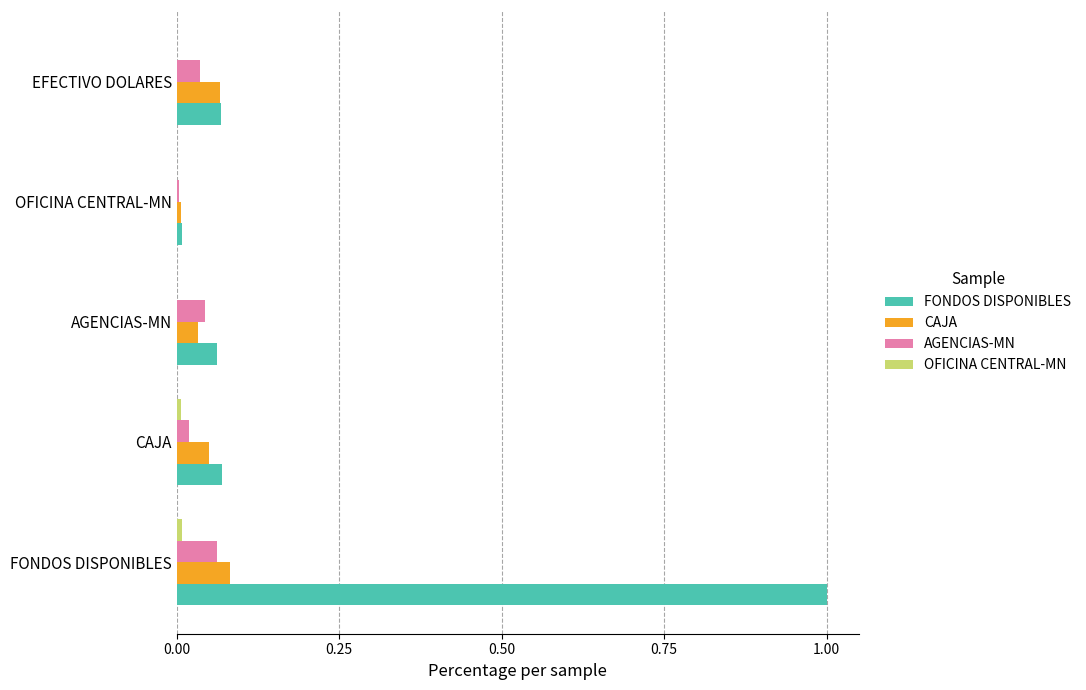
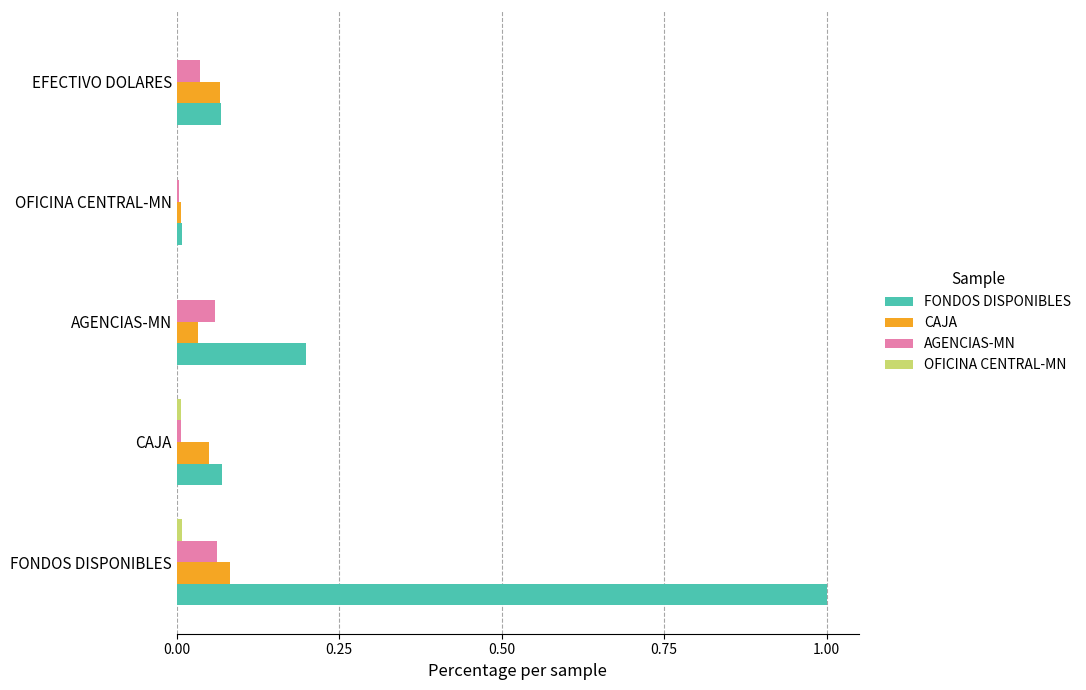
  {
    "FONDOS DISPONIBLES": {
      "EFECTIVO DOLARES": 0.07,
      "OFICINA CENTRAL-MN": 0.01,
-     "AGENCIAS-MN": 0.06,
+     "AGENCIAS-MN": 0.20,
      "CAJA": 0.07,
      "FONDOS DISPONIBLES": 1.00
    },
    "CAJA": {
      "EFECTIVO DOLARES": 0.07,
      "OFICINA CENTRAL-MN": 0.01,
      "AGENCIAS-MN": 0.03,
      "CAJA": 0.05,
      "FONDOS DISPONIBLES": 0.08
    },
    "AGENCIAS-MN": {
      "EFECTIVO DOLARES": 0.04,
-     "AGENCIAS-MN": 0.04,
-     "CAJA": 0.02,
+     "AGENCIAS-MN": 0.06,
+     "CAJA": 0.01,
      "FONDOS DISPONIBLES": 0.06
    },
    "OFICINA CENTRAL-MN": {
      "EFECTIVO DOLARES": 0.00,
      "CAJA": 0.01,
      "FONDOS DISPONIBLES": 0.01
    }
  }
